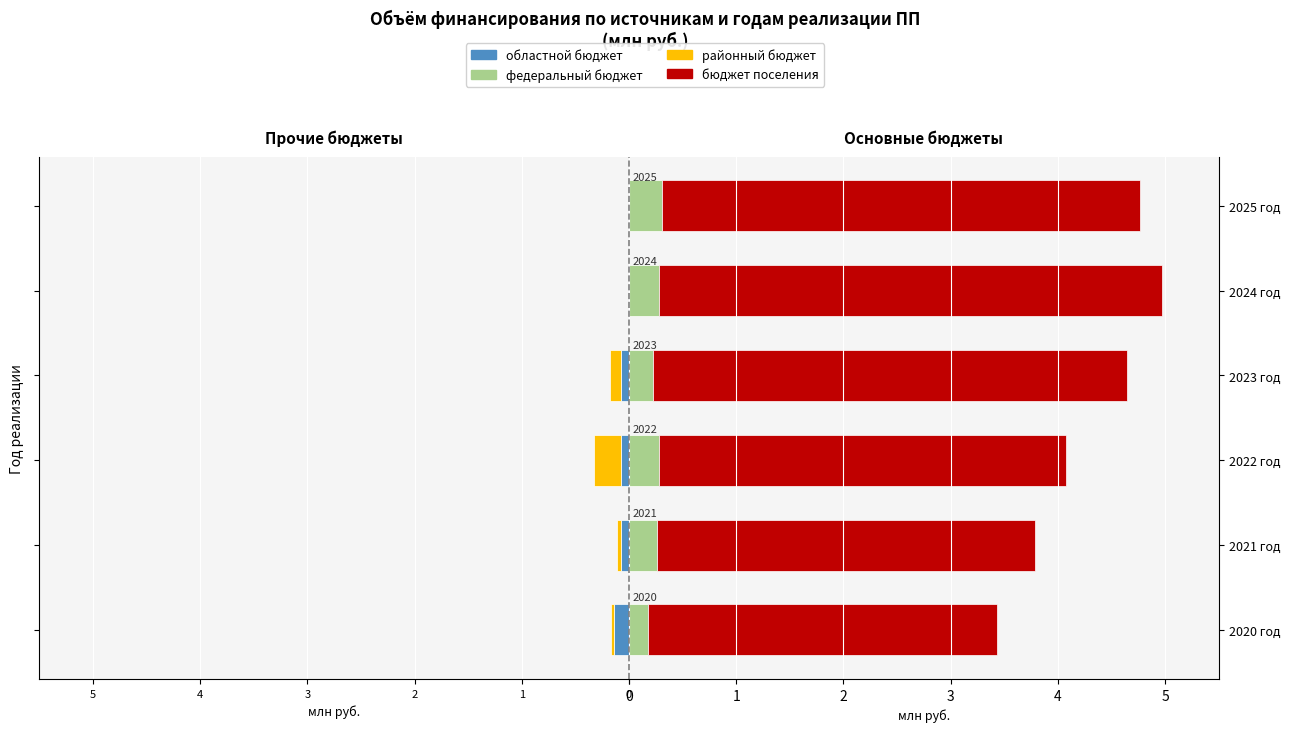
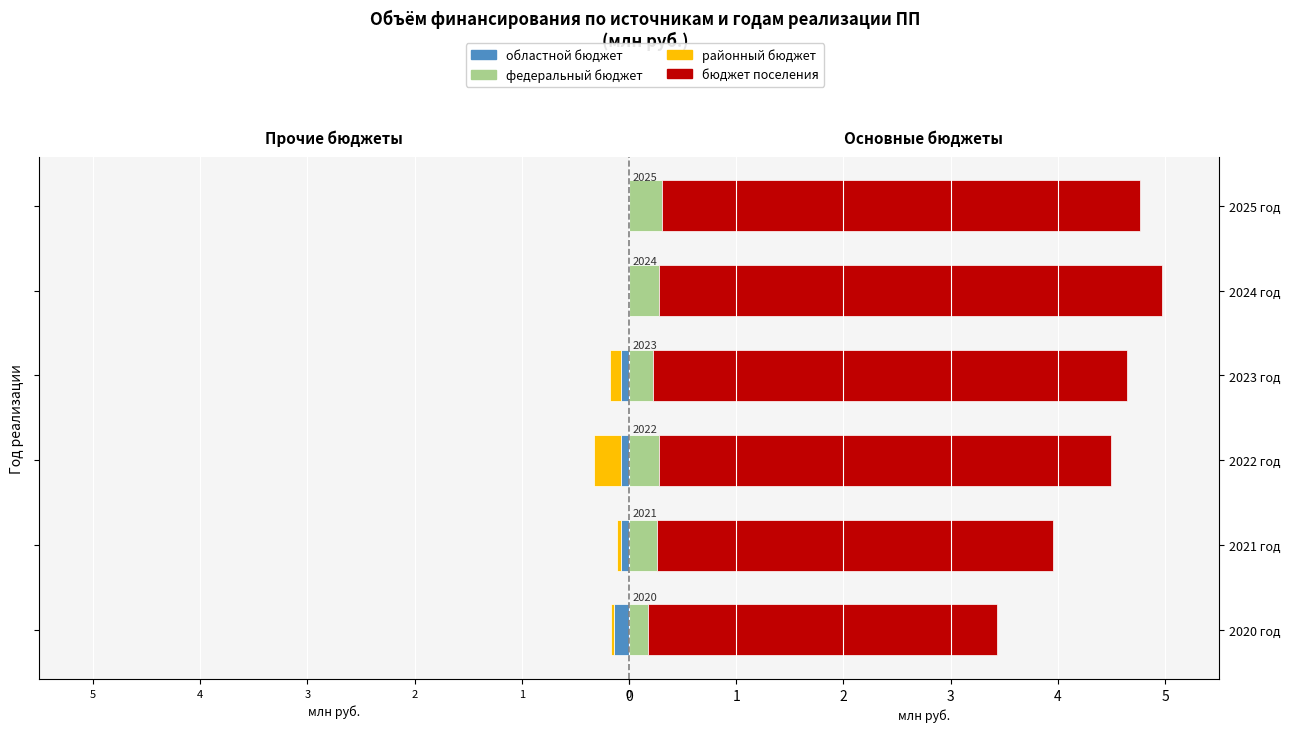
  {
    "Основные бюджеты": {
      "федеральный бюджет": {
        "2025 год": 0.31,
        "2024 год": 0.28,
        "2023 год": 0.22,
        "2022 год": 0.28,
        "2021 год": 0.26,
        "2020 год": 0.17
      },
      "бюджет поселения": {
        "2025 год": 4.46,
        "2024 год": 4.69,
        "2023 год": 4.43,
-       "2022 год": 3.80,
-       "2021 год": 3.53,
+       "2022 год": 4.22,
+       "2021 год": 3.70,
        "2020 год": 3.25
      }
    }
  }
